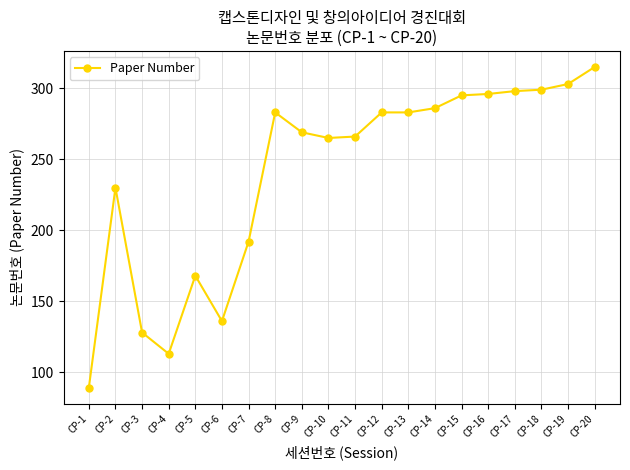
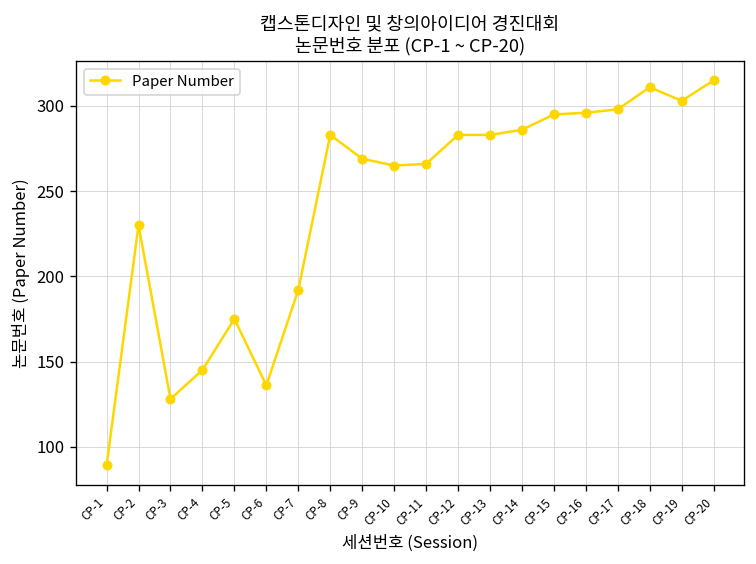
  {
    "CP-1": 89,
    "CP-2": 230,
    "CP-3": 128,
-   "CP-4": 113,
-   "CP-5": 168,
+   "CP-4": 145,
+   "CP-5": 175,
    "CP-6": 136,
    "CP-7": 192,
    "CP-8": 283,
    "CP-9": 269,
    "CP-10": 265,
    "CP-11": 266,
    "CP-12": 283,
    "CP-13": 283,
    "CP-14": 286,
    "CP-15": 295,
    "CP-16": 296,
    "CP-17": 298,
-   "CP-18": 299,
+   "CP-18": 311,
    "CP-19": 303,
    "CP-20": 315
  }
